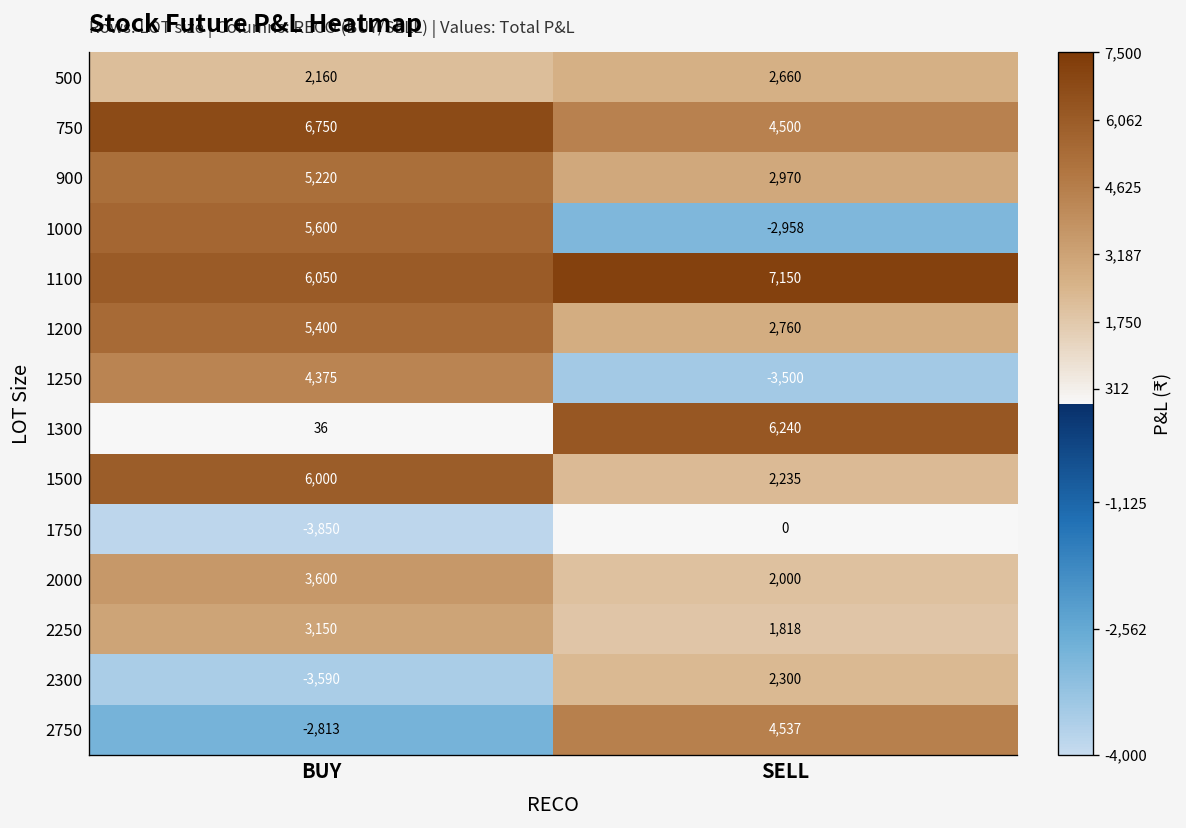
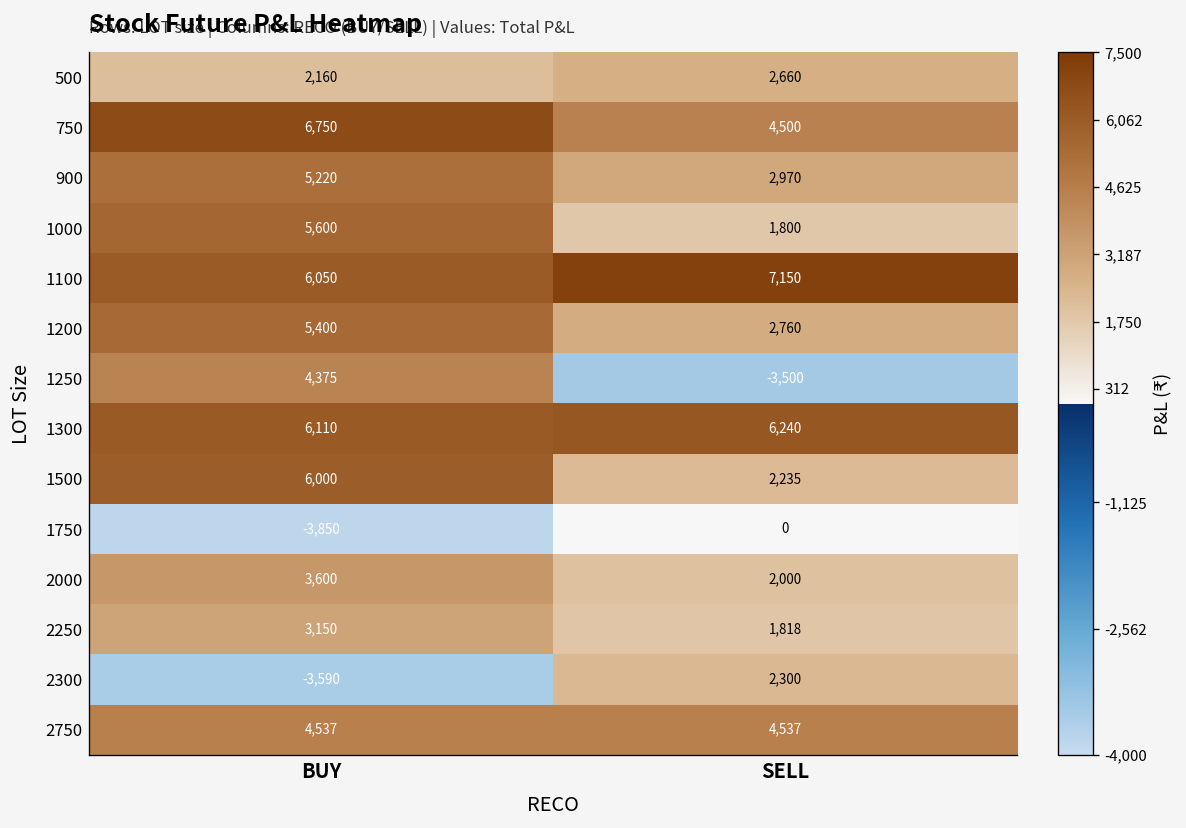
  {
    "500": {
      "BUY": "2,160",
      "SELL": "2,660"
    },
    "750": {
      "BUY": "6,750",
      "SELL": "4,500"
    },
    "900": {
      "BUY": "5,220",
      "SELL": "2,970"
    },
    "1000": {
      "BUY": "5,600",
-     "SELL": "-2,958"
+     "SELL": "1,800"
    },
    "1100": {
      "BUY": "6,050",
      "SELL": "7,150"
    },
    "1200": {
      "BUY": "5,400",
      "SELL": "2,760"
    },
    "1250": {
      "BUY": "4,375",
      "SELL": "-3,500"
    },
    "1300": {
-     "BUY": "36",
+     "BUY": "6,110",
      "SELL": "6,240"
    },
    "1500": {
      "BUY": "6,000",
      "SELL": "2,235"
    },
    "1750": {
      "BUY": "-3,850",
      "SELL": "0"
    },
    "2000": {
      "BUY": "3,600",
      "SELL": "2,000"
    },
    "2250": {
      "BUY": "3,150",
      "SELL": "1,818"
    },
    "2300": {
      "BUY": "-3,590",
      "SELL": "2,300"
    },
    "2750": {
-     "BUY": "-2,813",
+     "BUY": "4,537",
      "SELL": "4,537"
    }
  }
